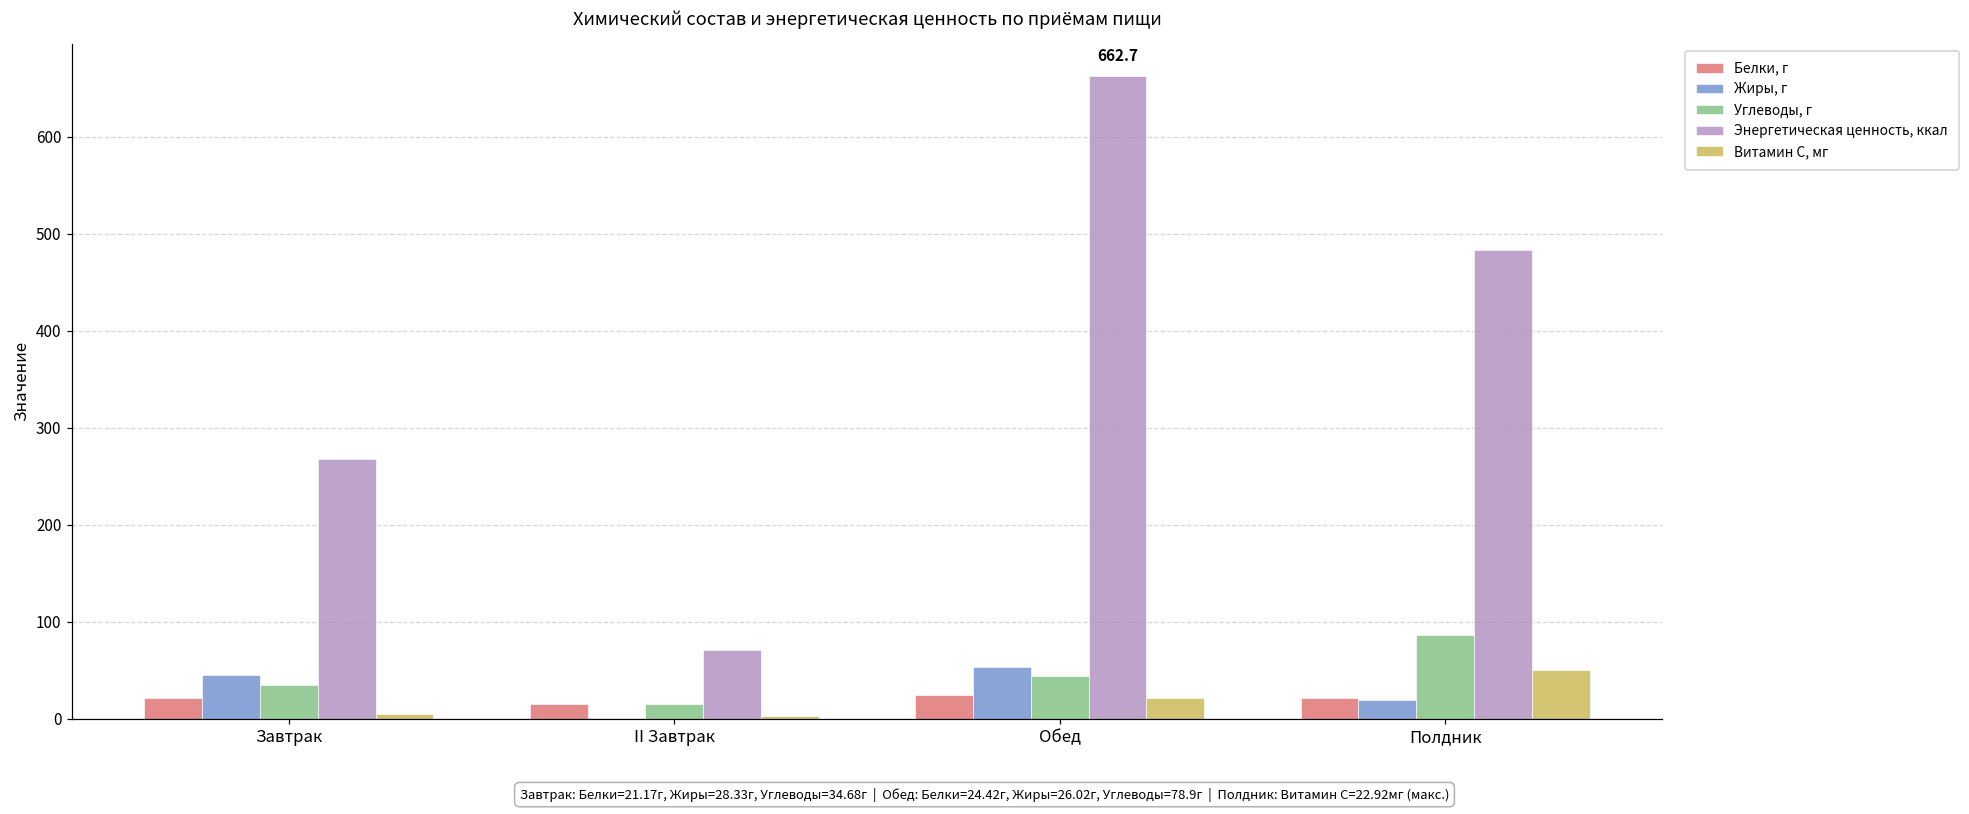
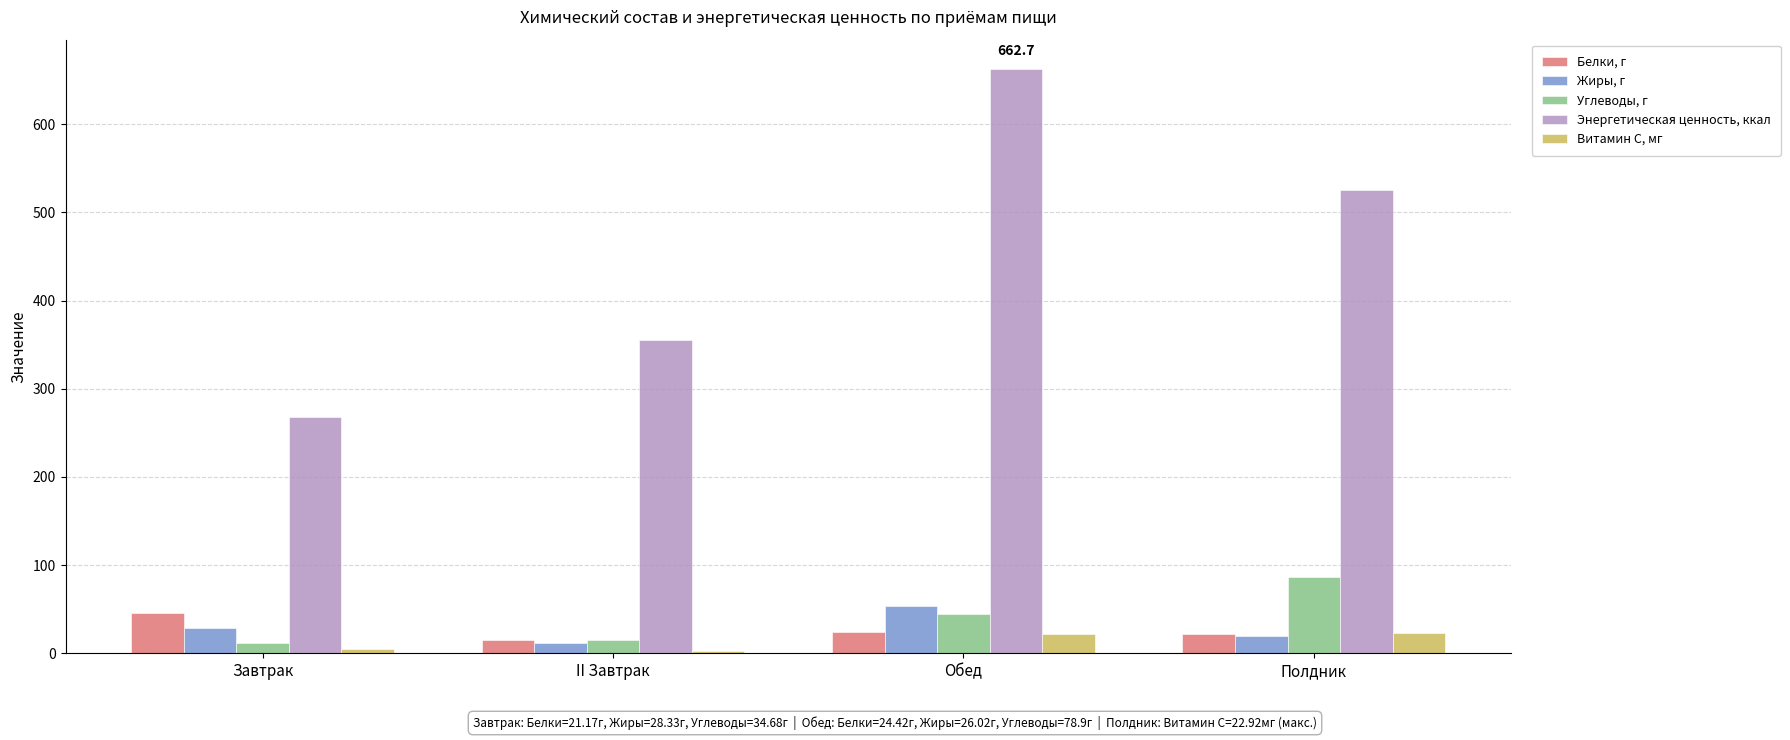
  {
    "Белки, г": {
-     "Завтрак": 20,
+     "Завтрак": 50,
      "II Завтрак": 20,
      "Обед": 20,
      "Полдник": 20
    },
    "Жиры, г": {
-     "Завтрак": 40,
-     "II Завтрак": 0,
+     "Завтрак": 30,
+     "II Завтрак": 10,
      "Обед": 50,
      "Полдник": 20
    },
    "Углеводы, г": {
-     "Завтрак": 30,
+     "Завтрак": 10,
      "II Завтрак": 20,
      "Обед": 40,
      "Полдник": 90
    },
    "Энергетическая ценность, ккал": {
      "Завтрак": 270,
-     "II Завтрак": 70,
-     "Полдник": 480
+     "II Завтрак": 360,
+     "Полдник": 530
    },
    "Витамин С, мг": {
      "Завтрак": 0,
      "II Завтрак": 0,
      "Обед": 20,
-     "Полдник": 50
+     "Полдник": 20
    }
  }
